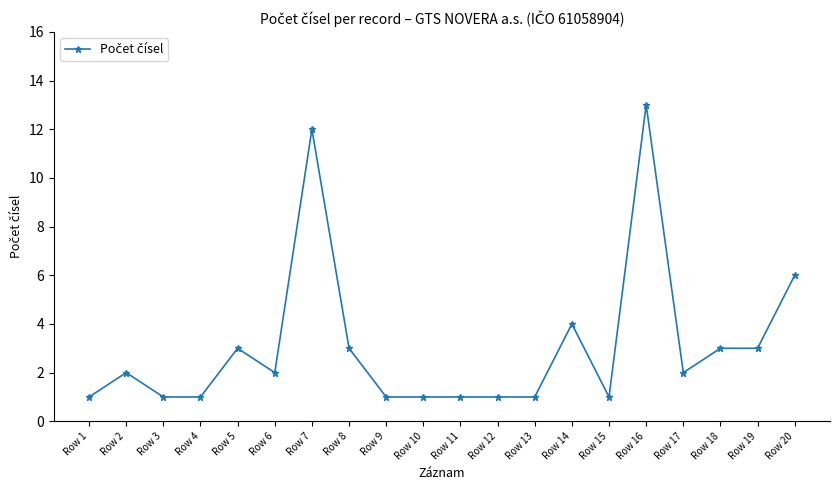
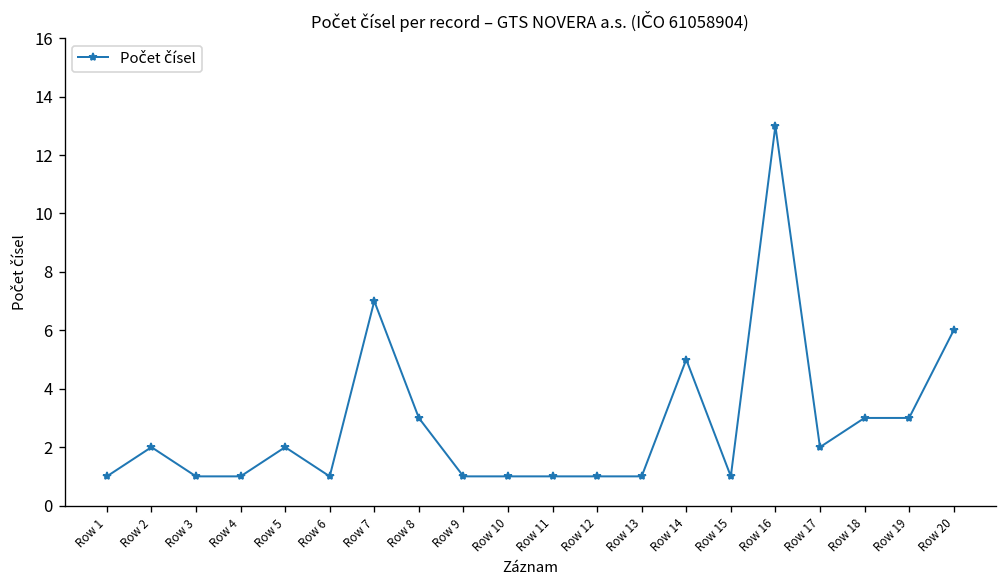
  {
    "Row 1": 1,
    "Row 2": 2,
    "Row 3": 1,
    "Row 4": 1,
-   "Row 5": 3,
-   "Row 6": 2,
-   "Row 7": 12,
+   "Row 5": 2,
+   "Row 6": 1,
+   "Row 7": 7,
    "Row 8": 3,
    "Row 9": 1,
    "Row 10": 1,
    "Row 11": 1,
    "Row 12": 1,
    "Row 13": 1,
-   "Row 14": 4,
+   "Row 14": 5,
    "Row 15": 1,
    "Row 16": 13,
    "Row 17": 2,
    "Row 18": 3,
    "Row 19": 3,
    "Row 20": 6
  }
